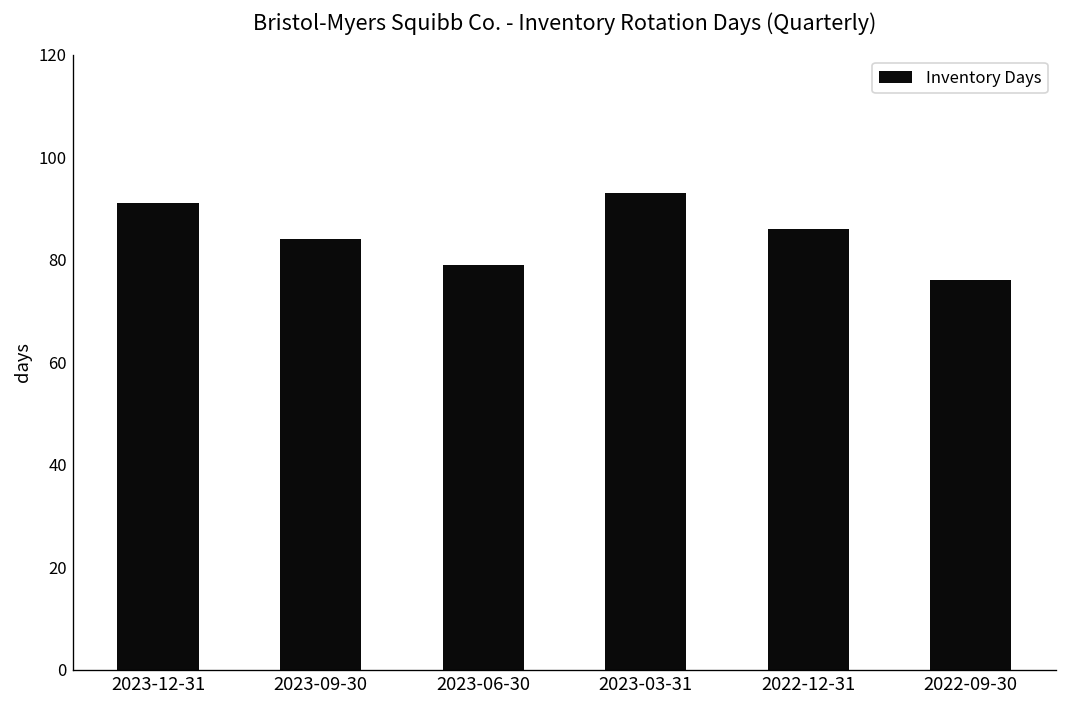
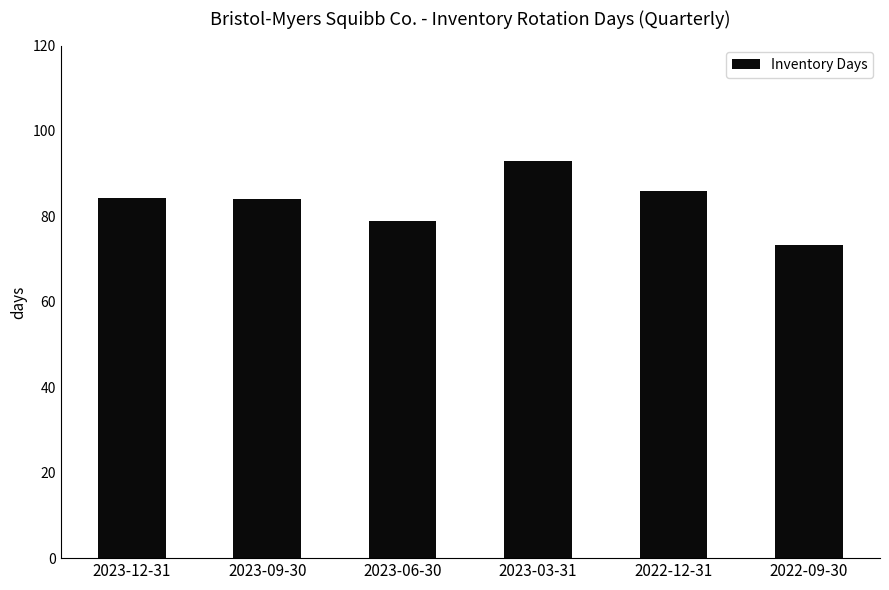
  {
-   "2023-12-31": 91,
+   "2023-12-31": 84,
    "2023-09-30": 84,
    "2023-06-30": 79,
    "2023-03-31": 93,
    "2022-12-31": 86,
-   "2022-09-30": 76
+   "2022-09-30": 73
  }
